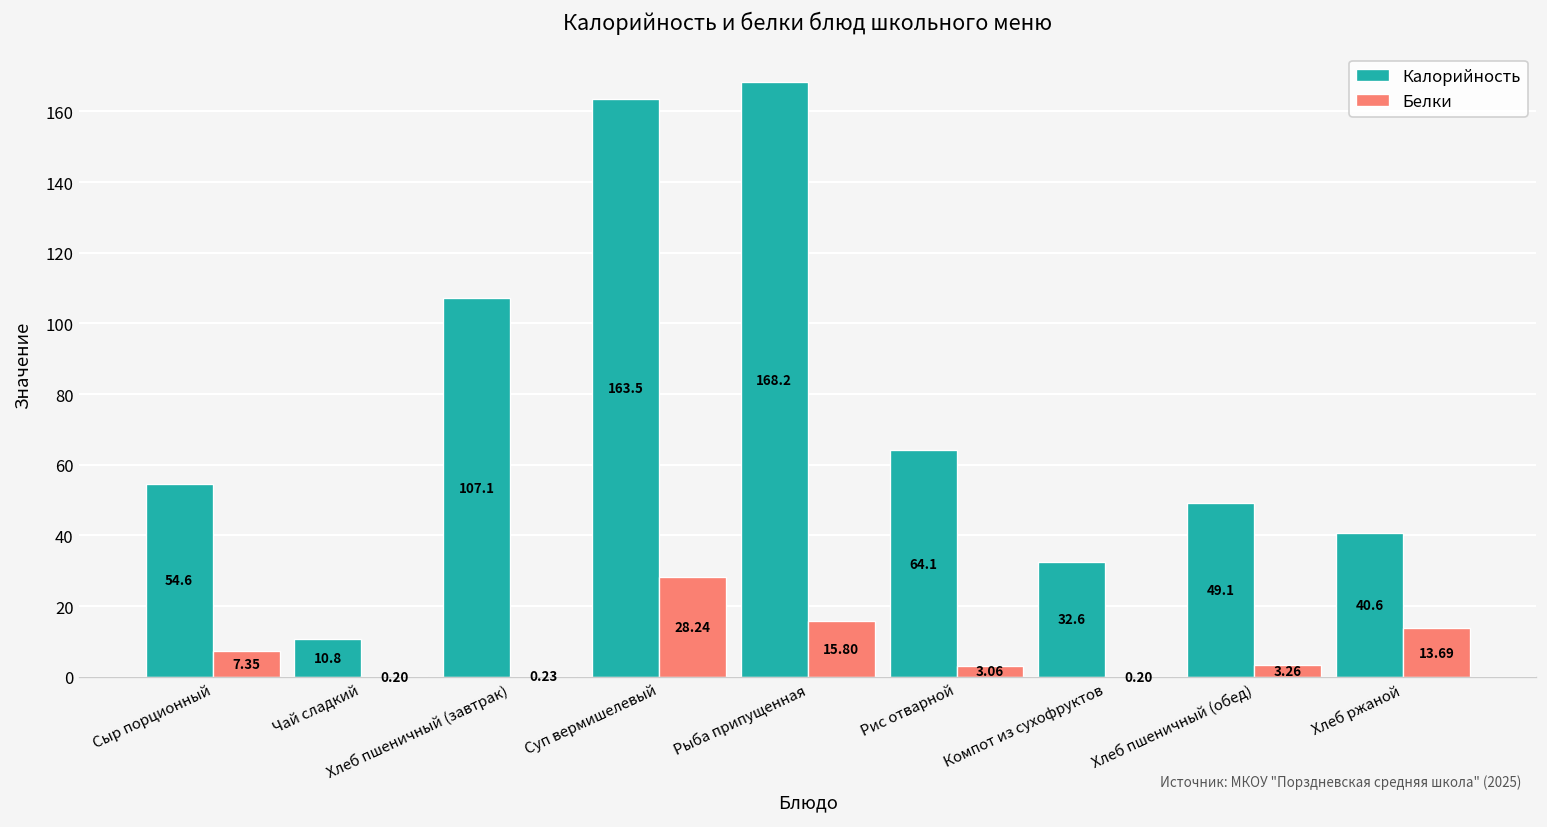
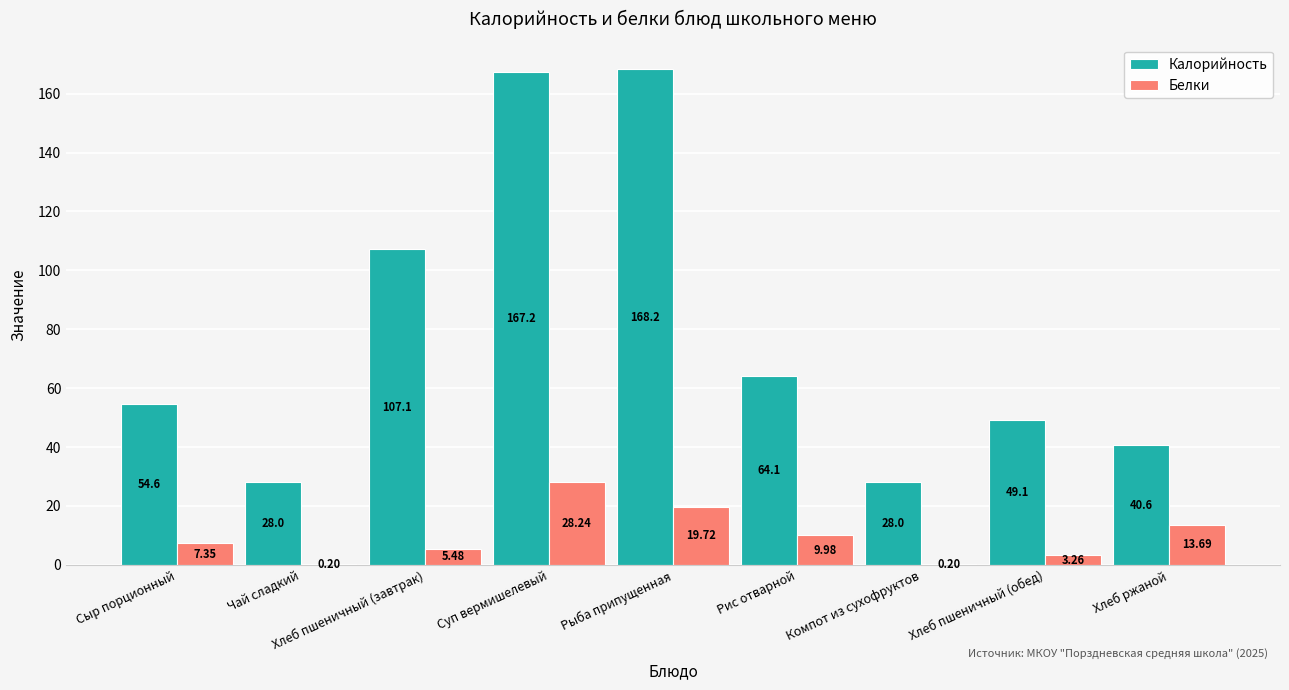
  {
    "Калорийность": {
      "Сыр порционный": 54.6,
-     "Чай сладкий": 10.8,
+     "Чай сладкий": 28.0,
      "Хлеб пшеничный (завтрак)": 107.1,
-     "Суп вермишелевый": 163.5,
+     "Суп вермишелевый": 167.2,
      "Рыба припущенная": 168.2,
      "Рис отварной": 64.1,
-     "Компот из сухофруктов": 32.6,
+     "Компот из сухофруктов": 28.0,
      "Хлеб пшеничный (обед)": 49.1,
      "Хлеб ржаной": 40.6
    },
    "Белки": {
      "Сыр порционный": 7.35,
      "Чай сладкий": 0.20,
-     "Хлеб пшеничный (завтрак)": 0.23,
+     "Хлеб пшеничный (завтрак)": 5.48,
      "Суп вермишелевый": 28.24,
-     "Рыба припущенная": 15.80,
-     "Рис отварной": 3.06,
+     "Рыба припущенная": 19.72,
+     "Рис отварной": 9.98,
      "Компот из сухофруктов": 0.20,
      "Хлеб пшеничный (обед)": 3.26,
      "Хлеб ржаной": 13.69
    }
  }
